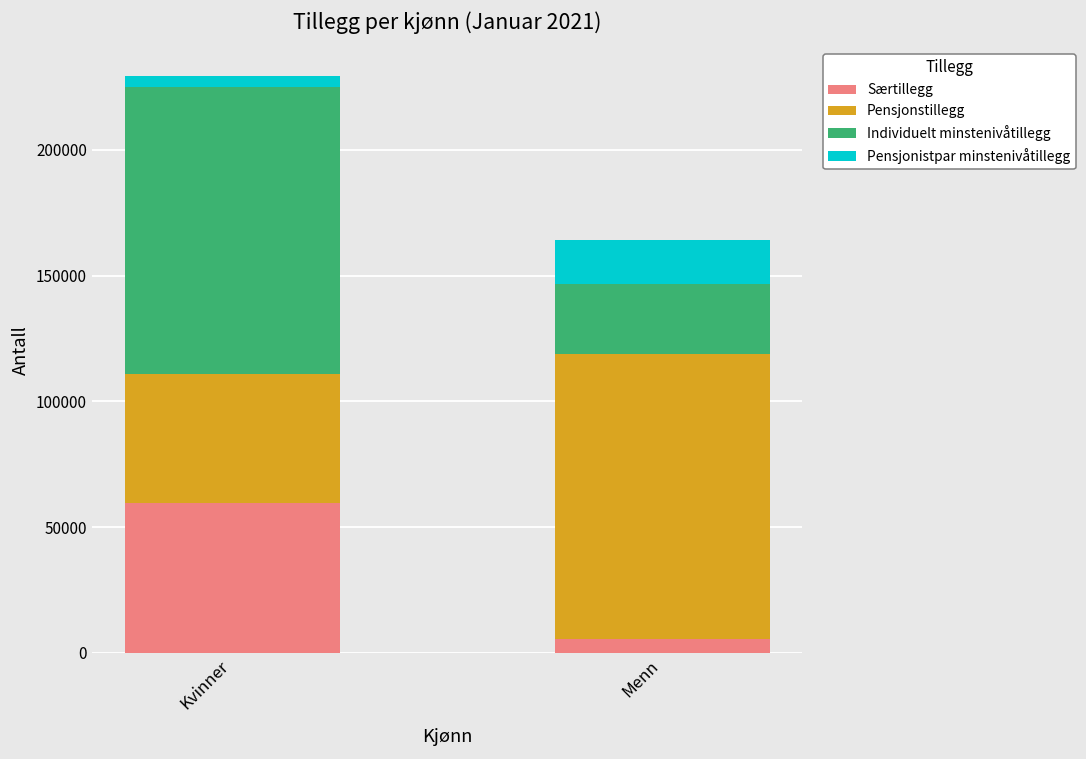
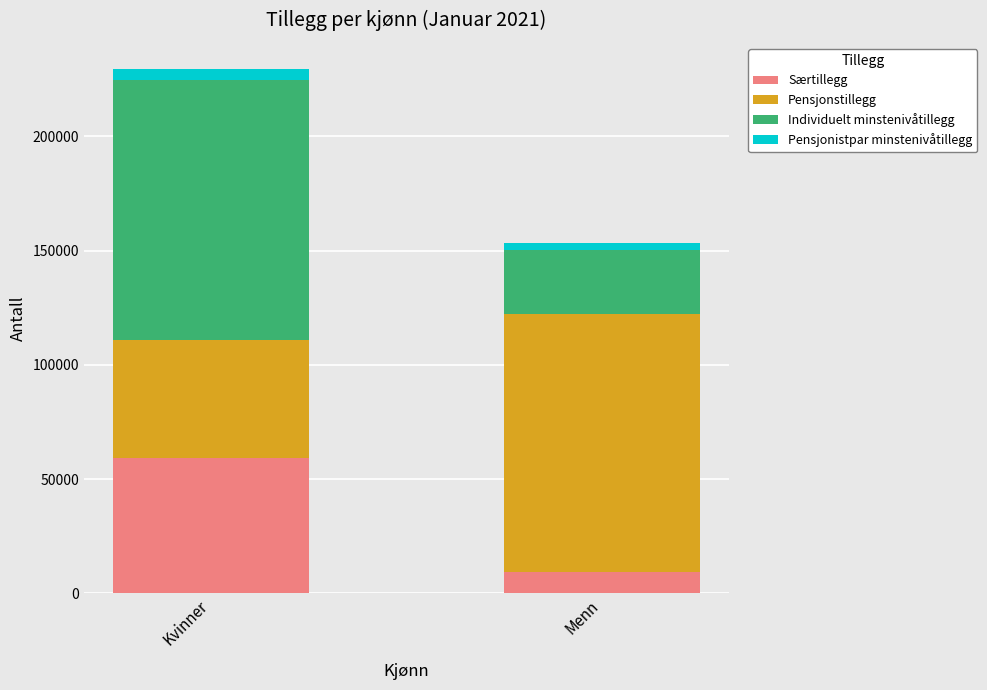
  {
    "Særtillegg": {
      "Kvinner": 59000,
-     "Menn": 6000
+     "Menn": 9000
    },
    "Pensjonstillegg": {
      "Kvinner": 51000,
      "Menn": 113000
    },
    "Individuelt minstenivåtillegg": {
      "Kvinner": 114000,
      "Menn": 28000
    },
    "Pensjonistpar minstenivåtillegg": {
      "Kvinner": 5000,
-     "Menn": 18000
+     "Menn": 3000
    }
  }
